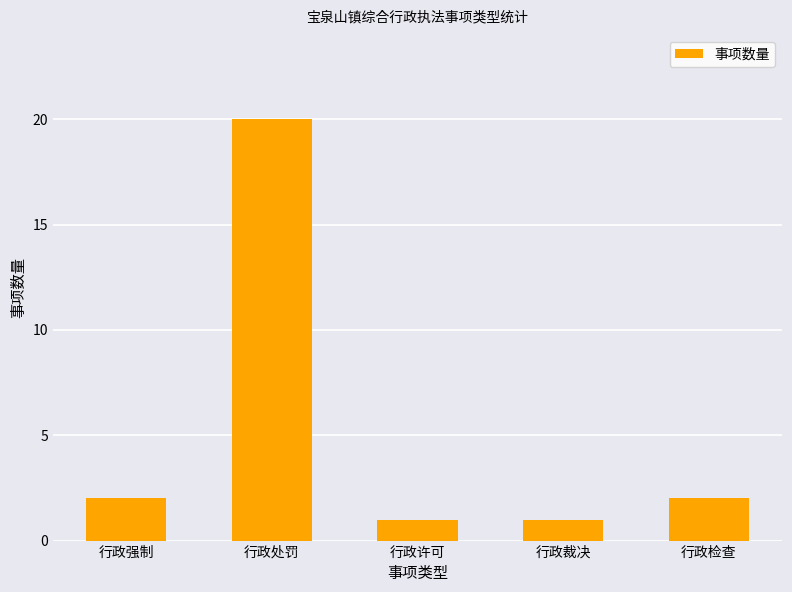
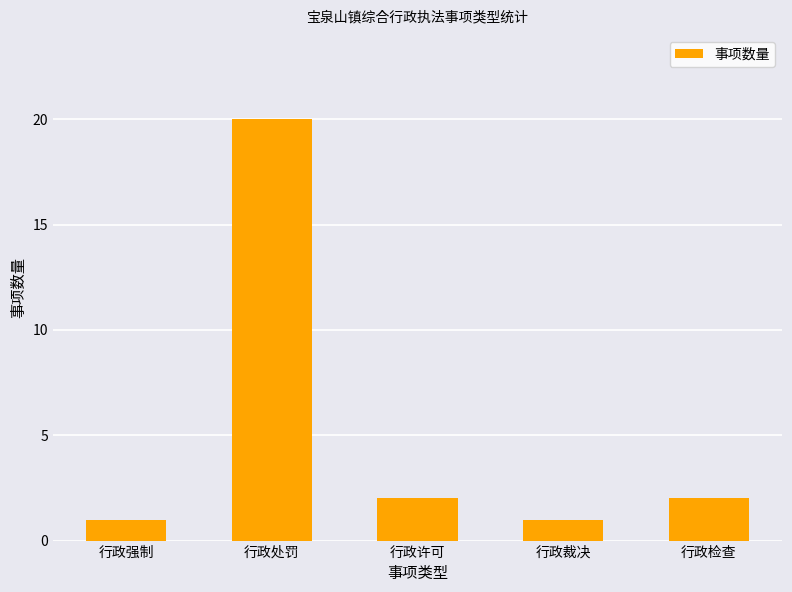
  {
-   "行政强制": 2,
+   "行政强制": 1,
    "行政处罚": 20,
-   "行政许可": 1,
+   "行政许可": 2,
    "行政裁决": 1,
    "行政检查": 2
  }
